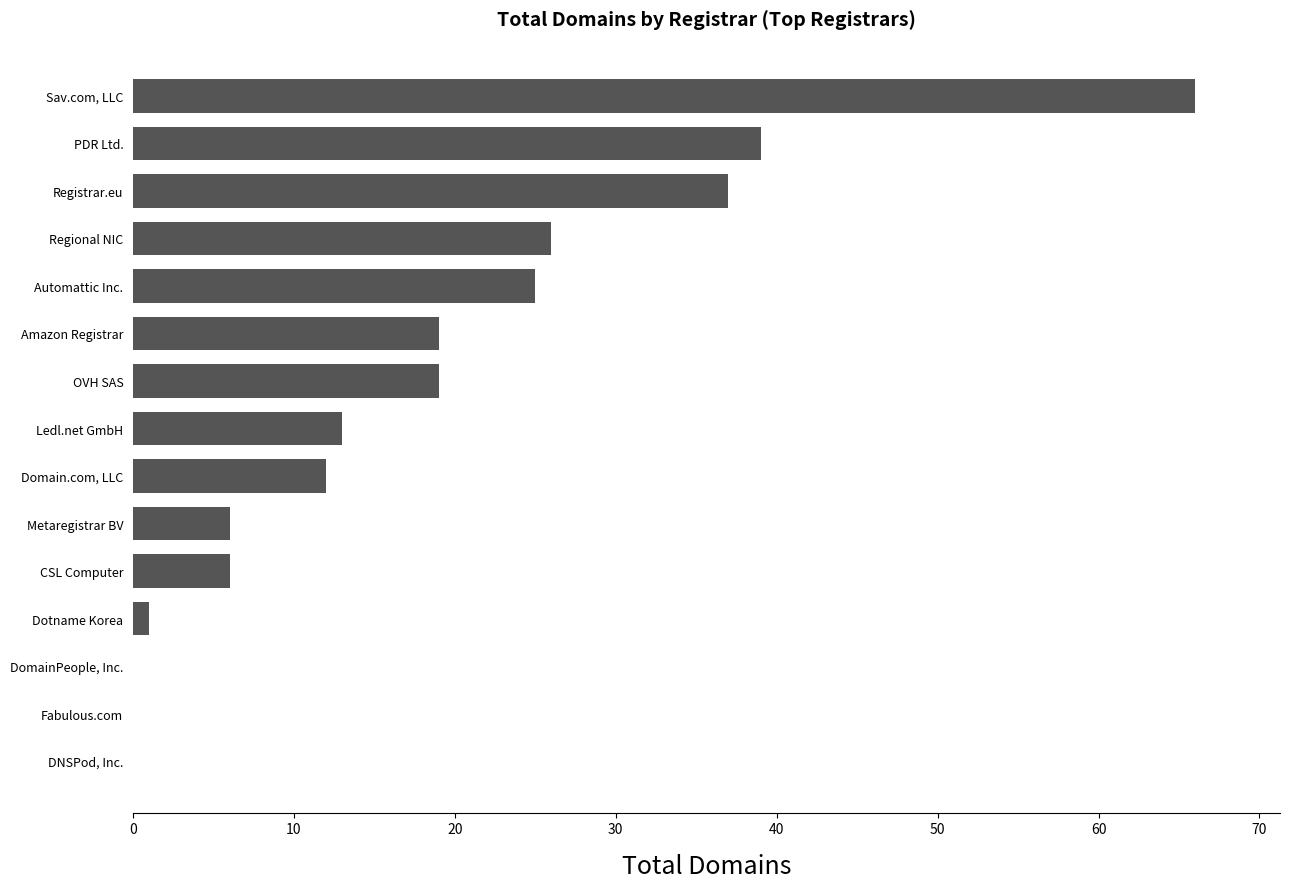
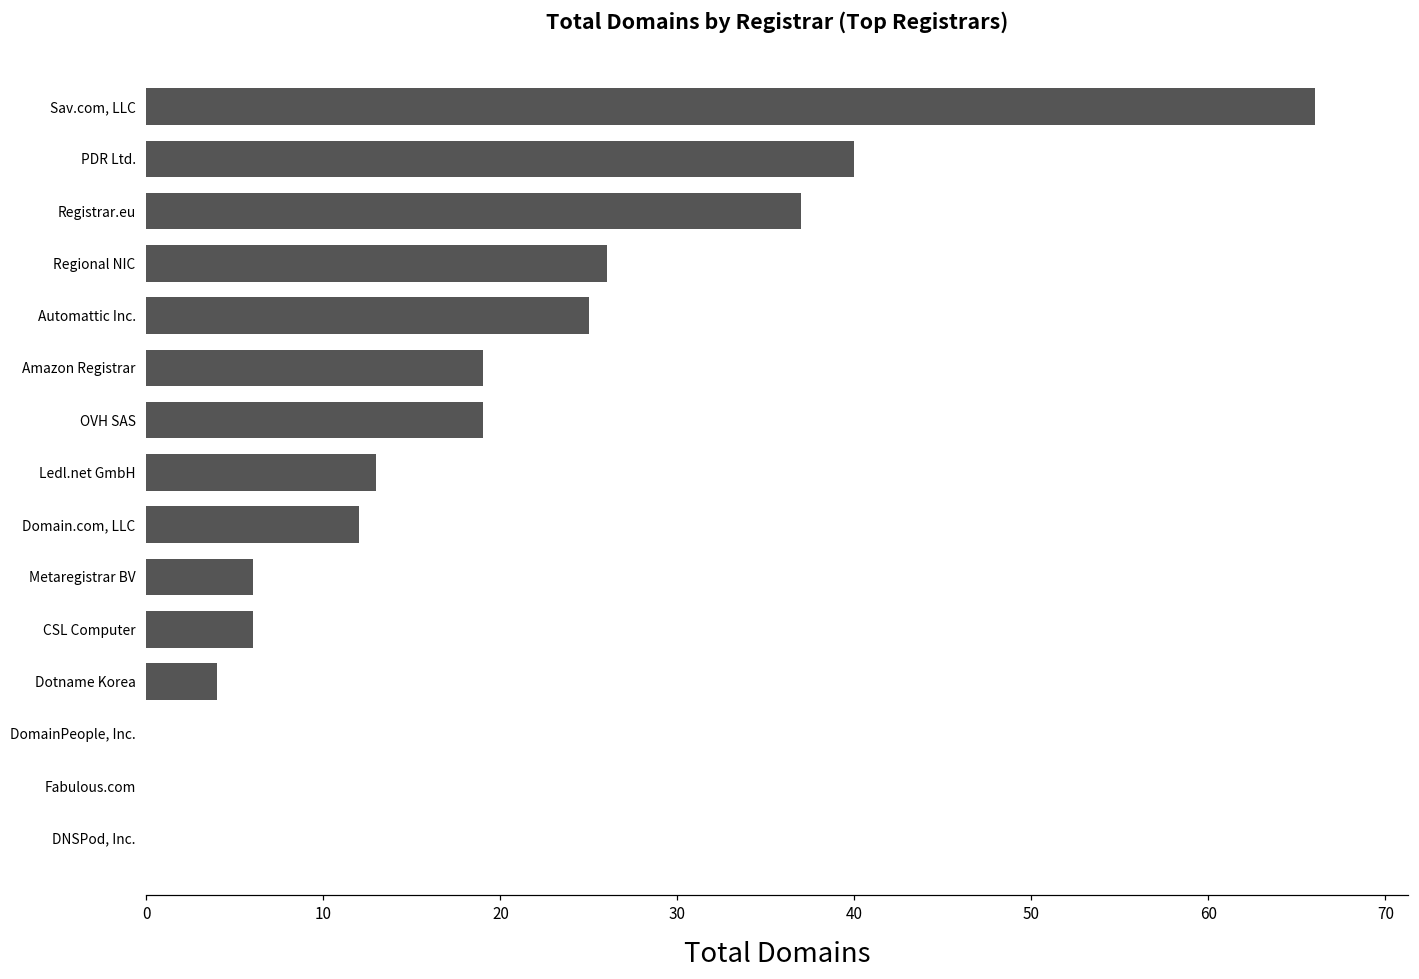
  {
    "Sav.com, LLC": 66,
-   "PDR Ltd.": 39,
+   "PDR Ltd.": 40,
    "Registrar.eu": 37,
    "Regional NIC": 26,
    "Automattic Inc.": 25,
    "Amazon Registrar": 19,
    "OVH SAS": 19,
    "Ledl.net GmbH": 13,
    "Domain.com, LLC": 12,
    "Metaregistrar BV": 6,
    "CSL Computer": 6,
-   "Dotname Korea": 1,
+   "Dotname Korea": 4,
    "DomainPeople, Inc.": 0,
    "Fabulous.com": 0,
    "DNSPod, Inc.": 0
  }
